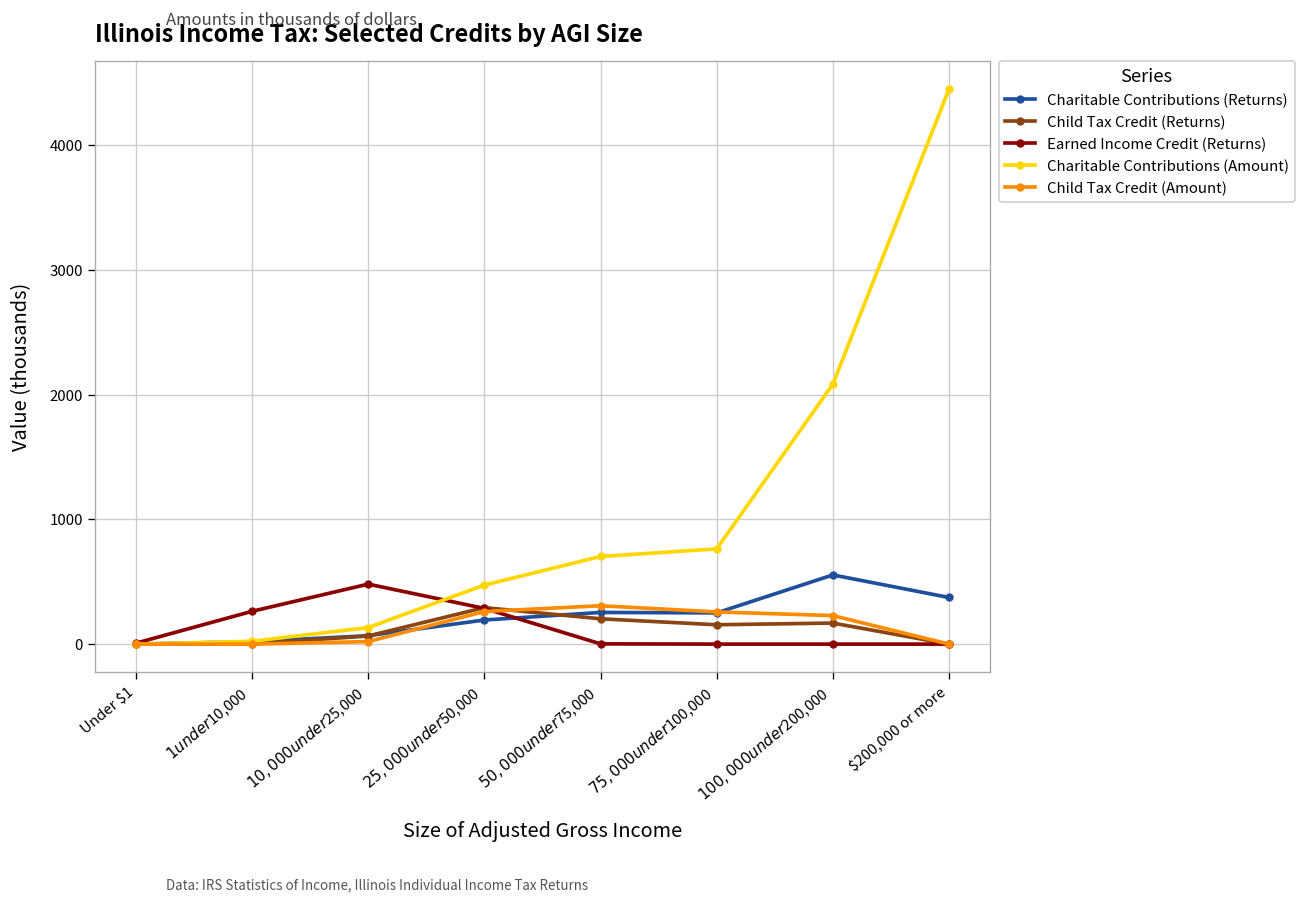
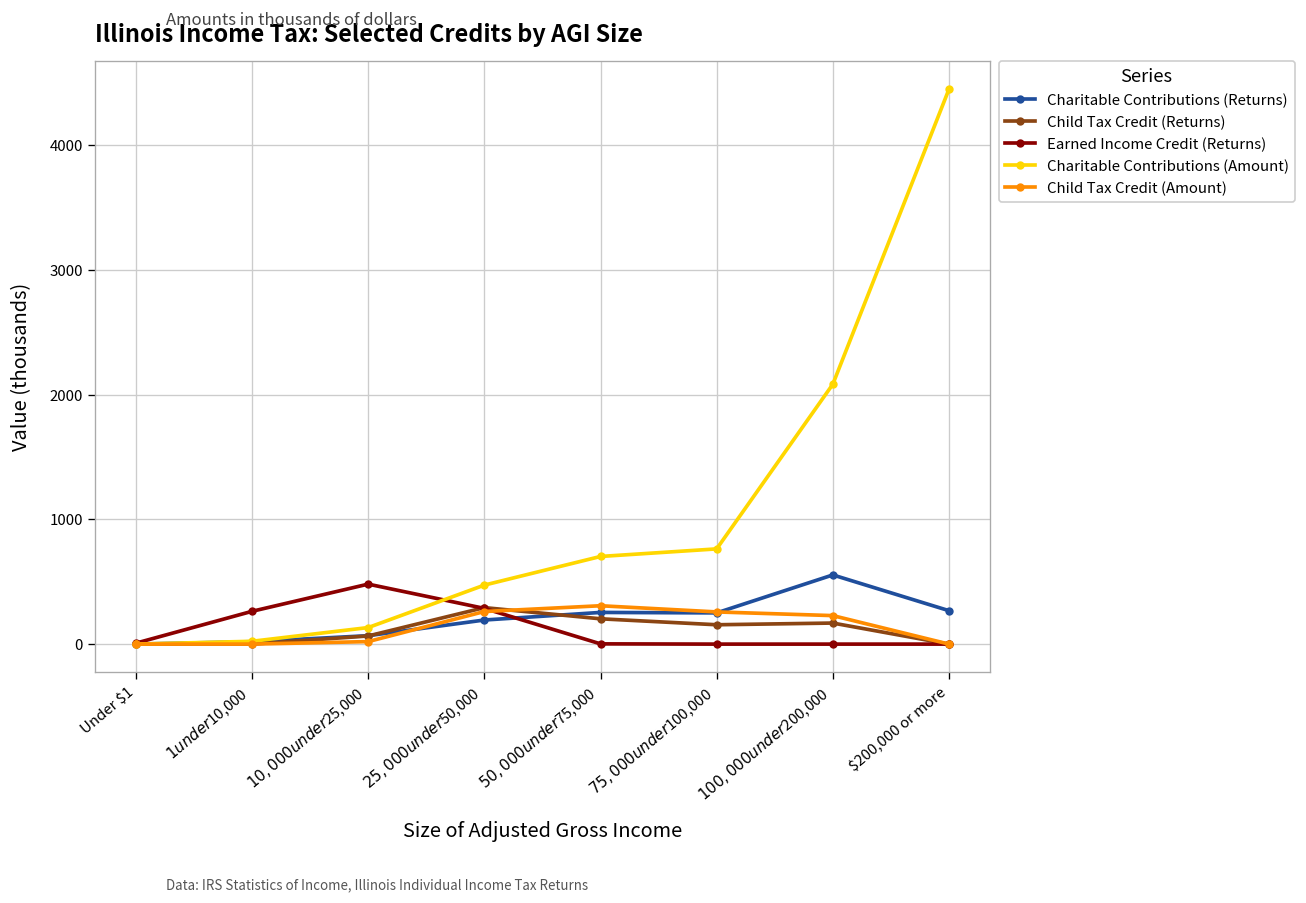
  {
    "Charitable Contributions (Returns)": {
-     "$200,000 or more": 370
+     "$200,000 or more": 270
    },
    "Charitable Contributions (Amount)": {
      "$200,000 or more": 4450
    }
  }
